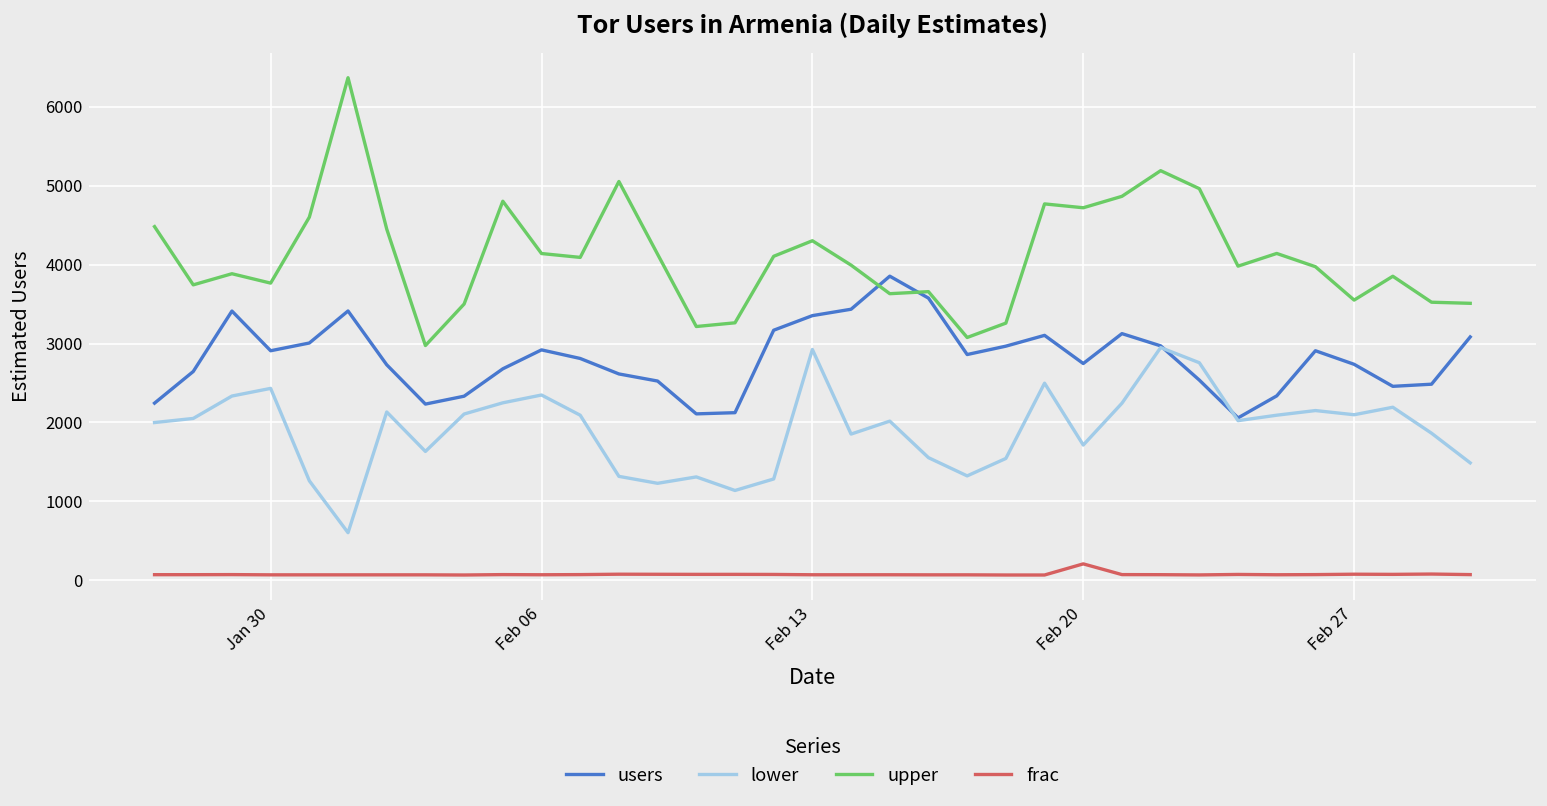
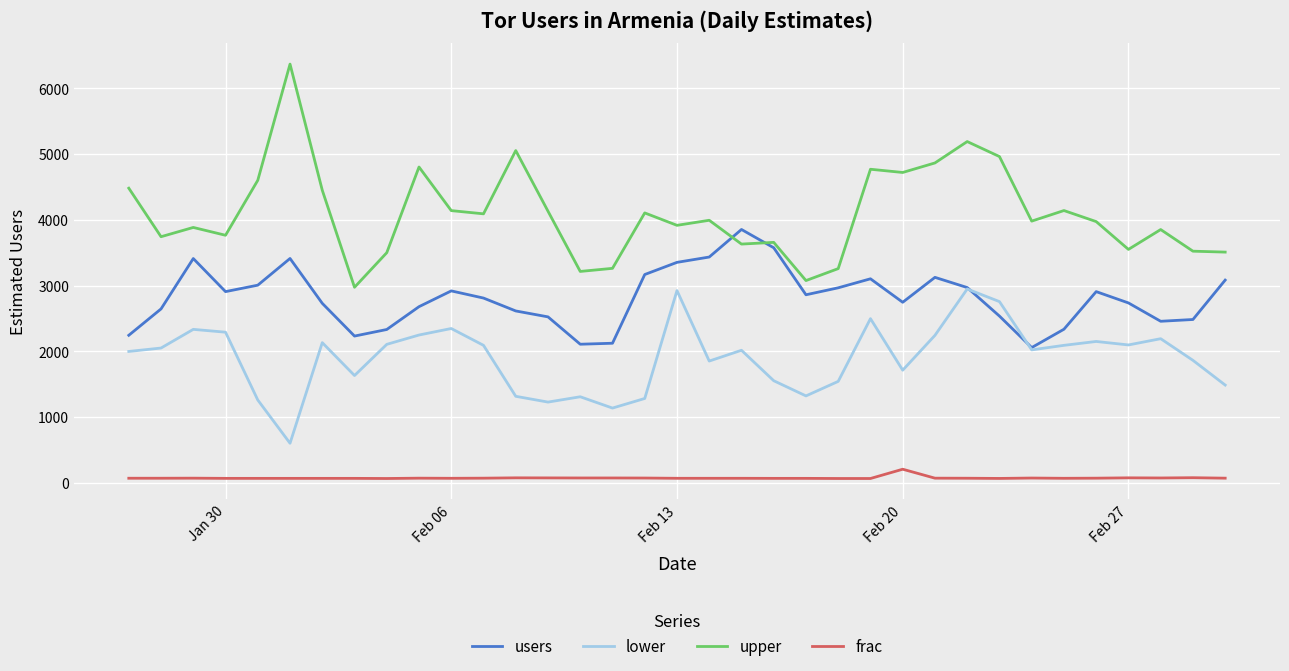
  {
    "users": {
      "Jan 30": 2900,
      "Feb 06": 2900,
      "Feb 13": 3400,
      "Feb 20": 2700,
      "Feb 27": 2700
    },
    "lower": {
-     "Jan 30": 2400,
+     "Jan 30": 2300,
      "Feb 06": 2300,
      "Feb 13": 2900,
      "Feb 20": 1700,
      "Feb 27": 2100
    },
    "upper": {
      "Jan 30": 3800,
      "Feb 06": 4100,
-     "Feb 13": 4300,
+     "Feb 13": 3900,
      "Feb 20": 4700,
      "Feb 27": 3600
    },
    "frac": {
      "Jan 30": 100,
      "Feb 06": 100,
      "Feb 13": 100,
      "Feb 20": 200,
      "Feb 27": 100
    }
  }
